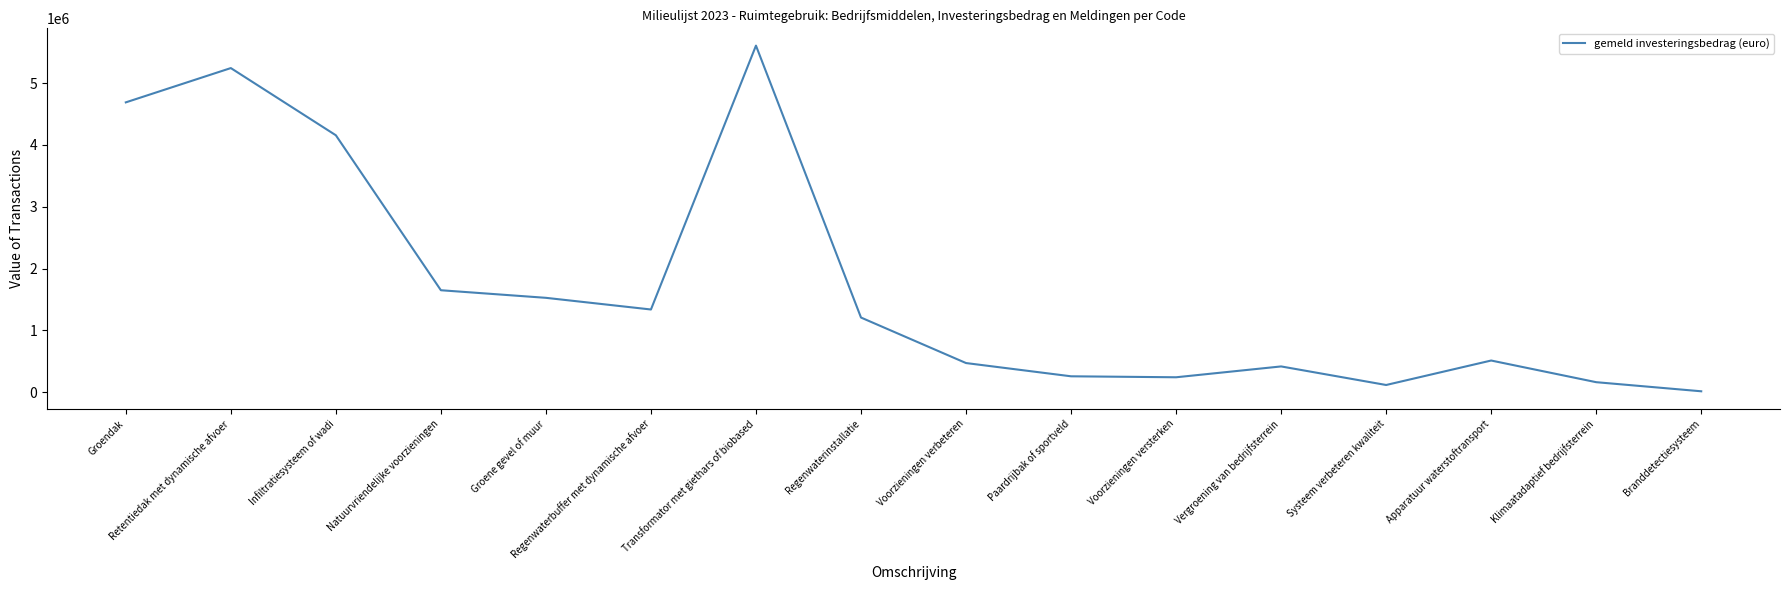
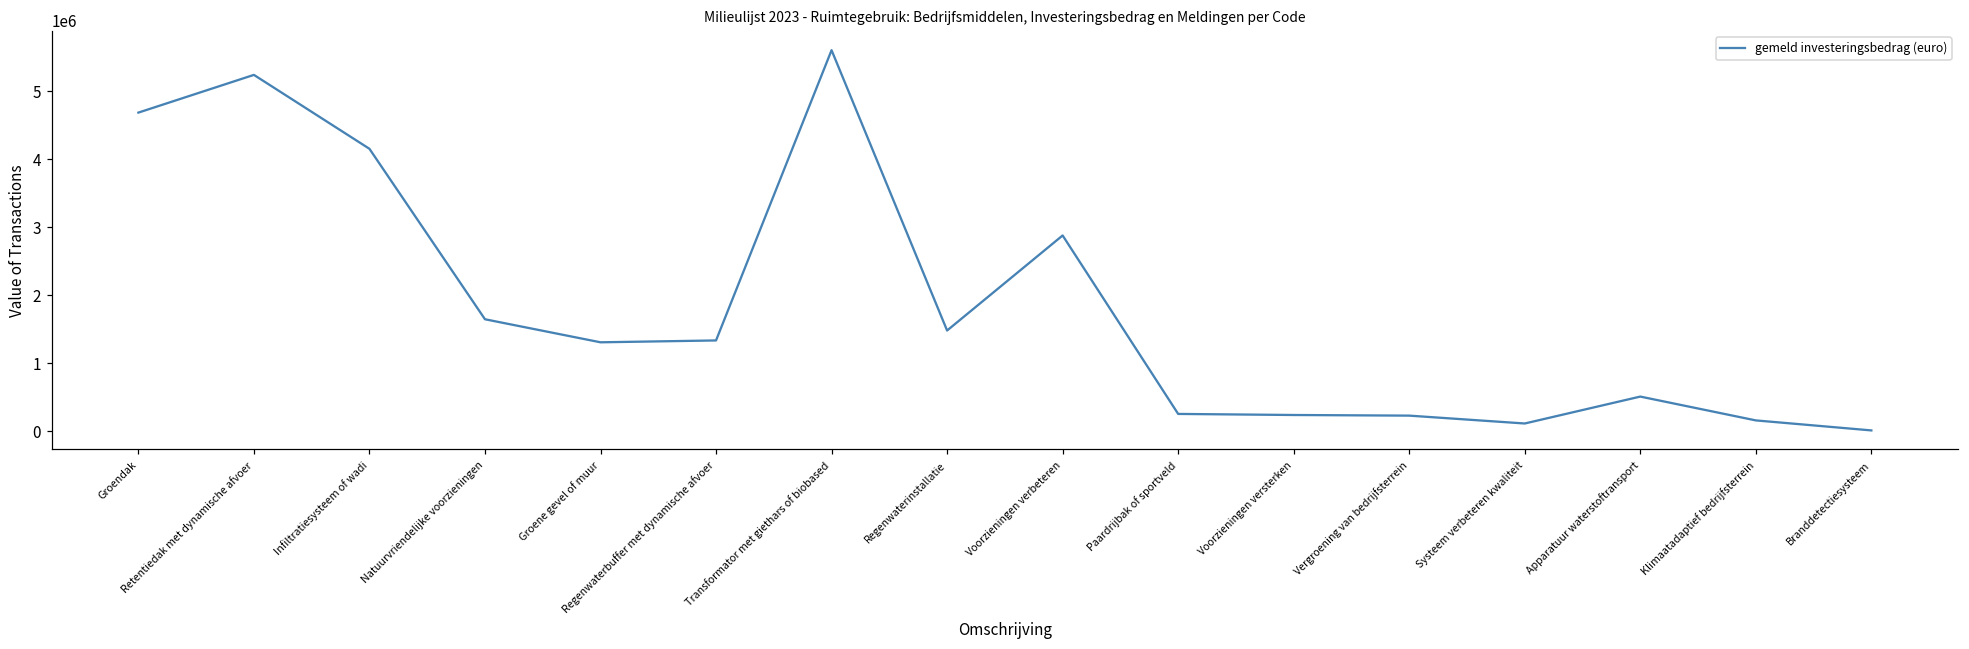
  {
    "Groendak": 4700000,
    "Retentiedak met dynamische afvoer": 5200000,
    "Infiltratiesysteem of wadi": 4200000,
    "Natuurvriendelijke voorzieningen": 1600000,
-   "Groene gevel of muur": 1500000,
+   "Groene gevel of muur": 1300000,
    "Regenwaterbuffer met dynamische afvoer": 1300000,
    "Transformator met giethars of biobased": 5600000,
-   "Regenwaterinstallatie": 1200000,
-   "Voorzieningen verbeteren": 500000,
+   "Regenwaterinstallatie": 1500000,
+   "Voorzieningen verbeteren": 2900000,
    "Paardrijbak of sportveld": 300000,
    "Voorzieningen versterken": 200000,
-   "Vergroening van bedrijfsterrein": 400000,
+   "Vergroening van bedrijfsterrein": 200000,
    "Systeem verbeteren kwaliteit": 100000,
    "Apparatuur waterstoftransport": 500000,
    "Klimaatadaptief bedrijfsterrein": 200000,
    "Branddetectiesysteem": 0
  }
